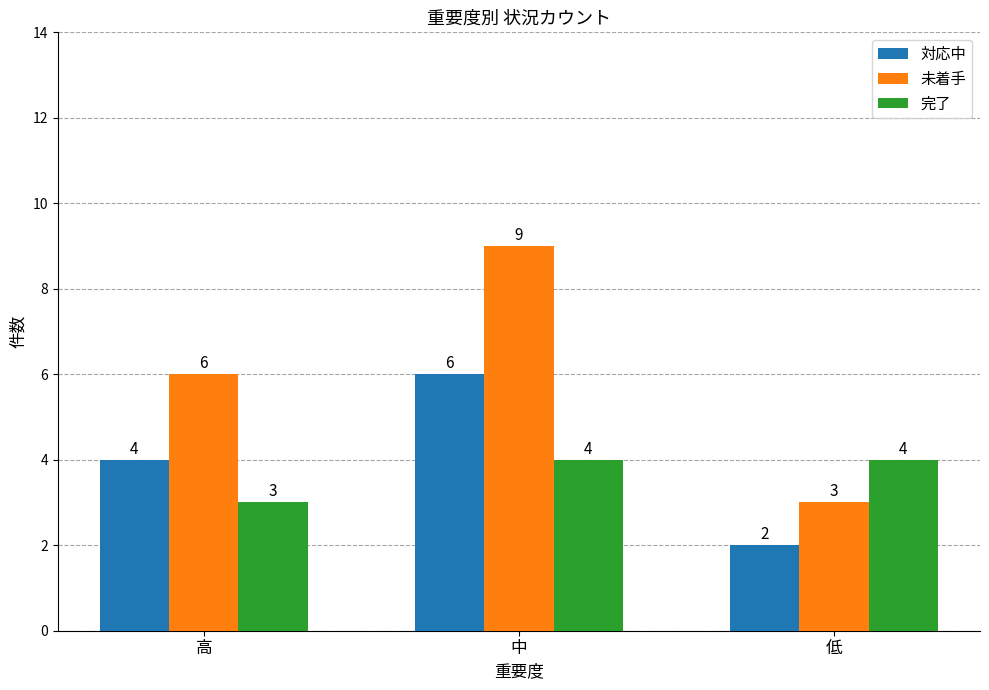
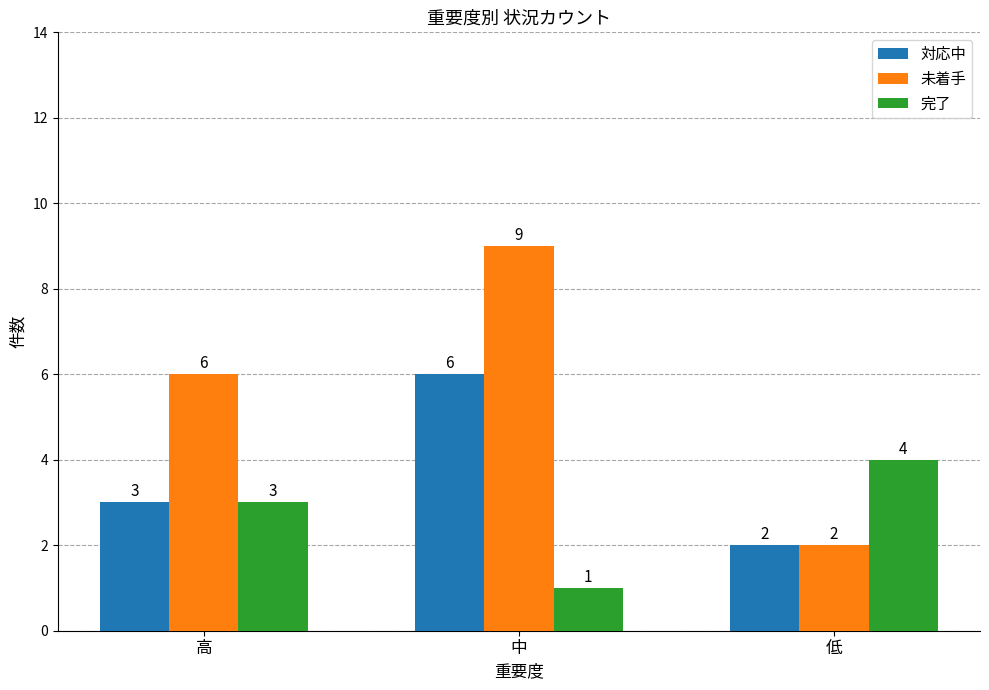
  {
    "対応中": {
-     "高": 4,
+     "高": 3,
      "中": 6,
      "低": 2
    },
    "未着手": {
      "高": 6,
      "中": 9,
-     "低": 3
+     "低": 2
    },
    "完了": {
      "高": 3,
-     "中": 4,
+     "中": 1,
      "低": 4
    }
  }
